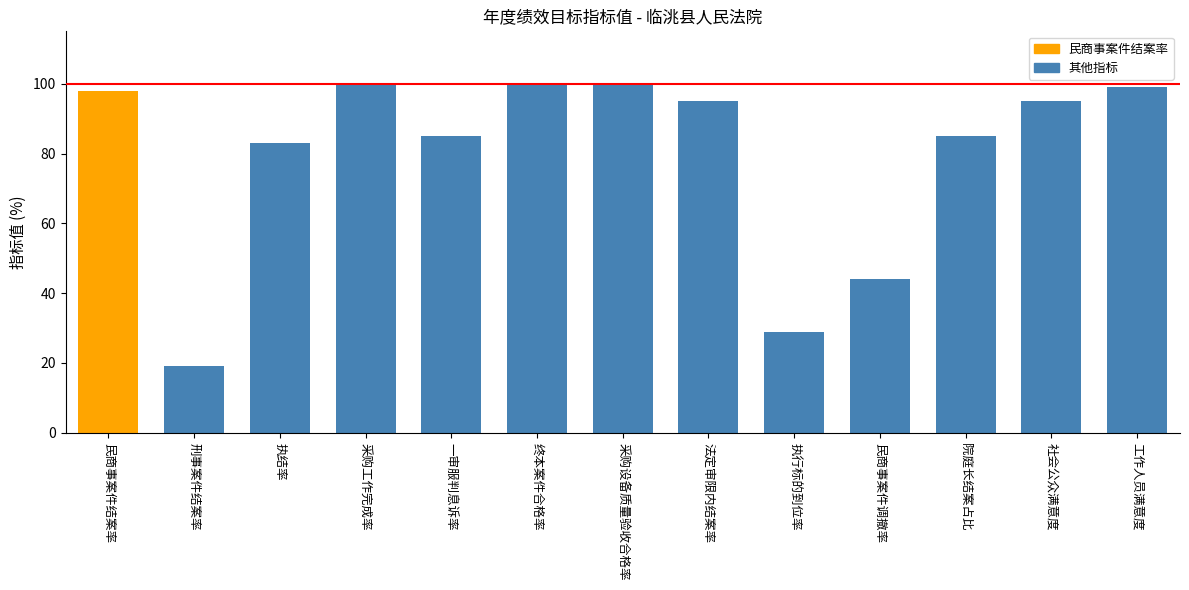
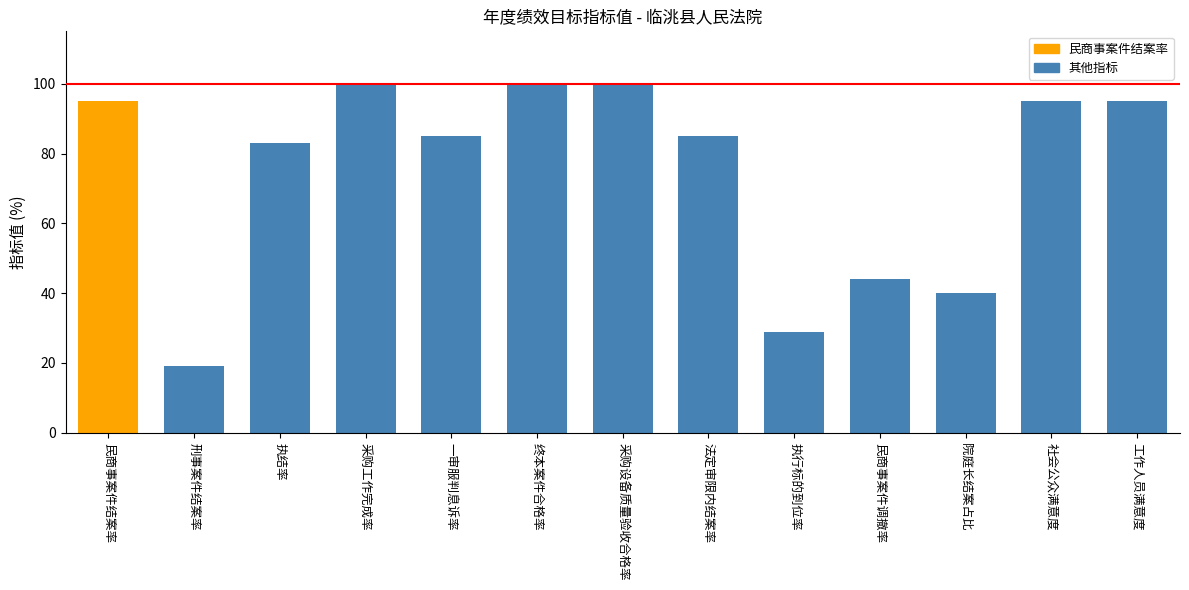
  {
-   "民商事案件结案率": 98,
+   "民商事案件结案率": 95,
    "刑事案件结案率": 19,
    "执结率": 83,
    "采购工作完成率": 100,
    "一审服判息诉率": 85,
    "终本案件合格率": 100,
    "采购设备质量验收合格率": 100,
-   "法定审限内结案率": 95,
+   "法定审限内结案率": 85,
    "执行标的到位率": 29,
    "民商事案件调撤率": 44,
-   "院庭长结案占比": 85,
+   "院庭长结案占比": 40,
    "社会公众满意度": 95,
-   "工作人员满意度": 99
+   "工作人员满意度": 95
  }
